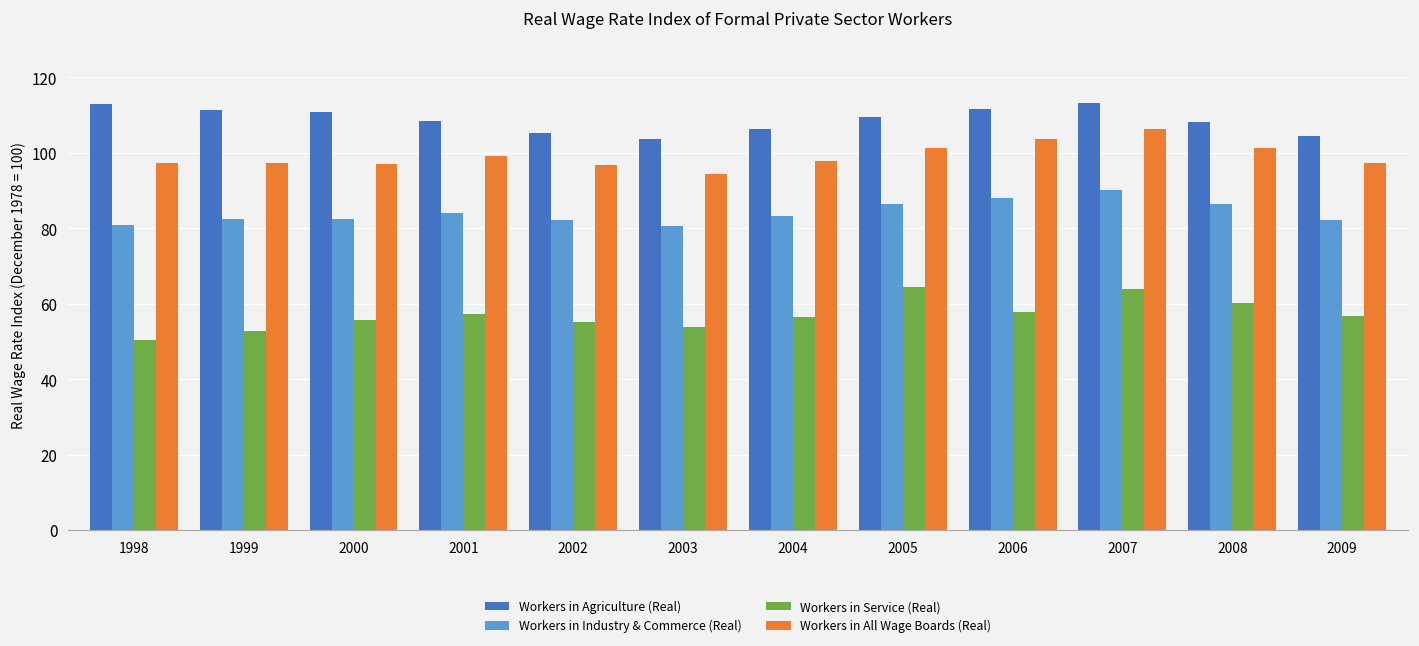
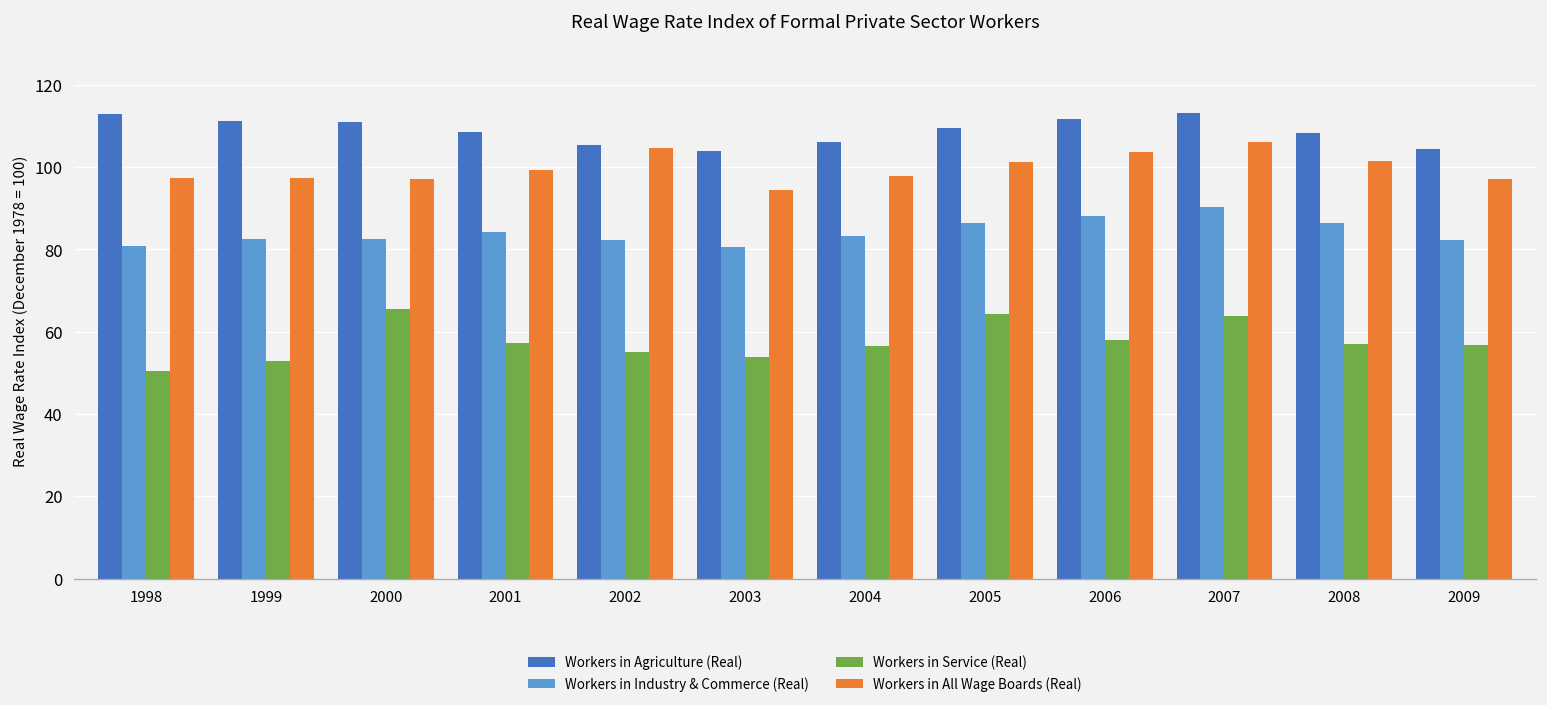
  {
    "Workers in Service (Real)": {
      "1998": 50,
      "1999": 53,
-     "2000": 56,
+     "2000": 65,
      "2001": 57,
      "2002": 55,
      "2003": 54,
      "2004": 56,
      "2005": 64,
      "2006": 58,
      "2007": 64,
-     "2008": 60,
+     "2008": 57,
      "2009": 57
    },
    "Workers in All Wage Boards (Real)": {
      "1998": 97,
      "1999": 97,
      "2000": 97,
      "2001": 99,
-     "2002": 97,
+     "2002": 105,
      "2003": 95,
      "2004": 98,
      "2005": 101,
      "2006": 104,
      "2007": 106,
      "2008": 101,
      "2009": 97
    }
  }
